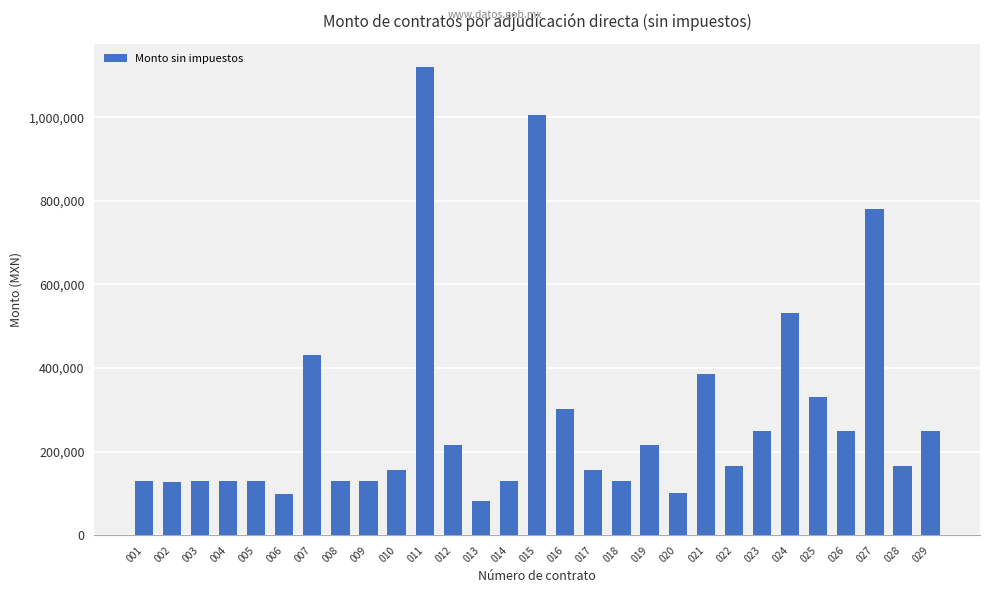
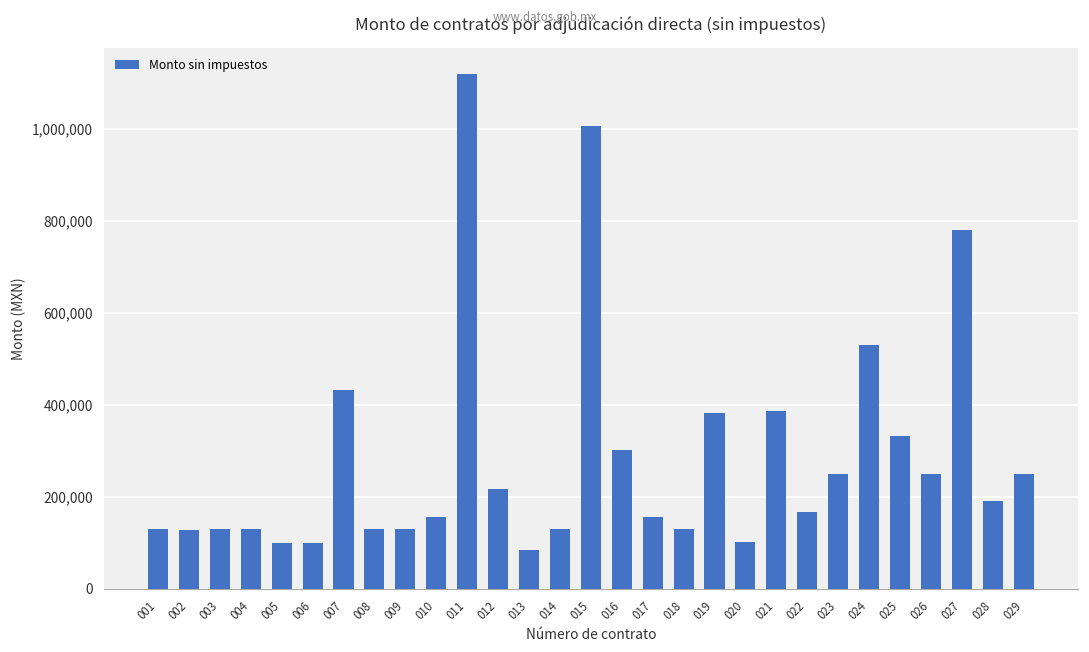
  {
    "001": "130,000",
    "002": "130,000",
    "003": "130,000",
    "004": "130,000",
-   "005": "130,000",
+   "005": "100,000",
    "006": "100,000",
    "007": "430,000",
    "008": "130,000",
    "009": "130,000",
    "010": "160,000",
    "011": "1,120,000",
    "012": "220,000",
    "013": "80,000",
    "014": "130,000",
    "015": "1,010,000",
    "016": "300,000",
    "017": "160,000",
    "018": "130,000",
-   "019": "220,000",
+   "019": "380,000",
    "020": "100,000",
    "021": "390,000",
    "022": "170,000",
    "023": "250,000",
    "024": "530,000",
    "025": "330,000",
    "026": "250,000",
    "027": "780,000",
-   "028": "170,000",
+   "028": "190,000",
    "029": "250,000"
  }
